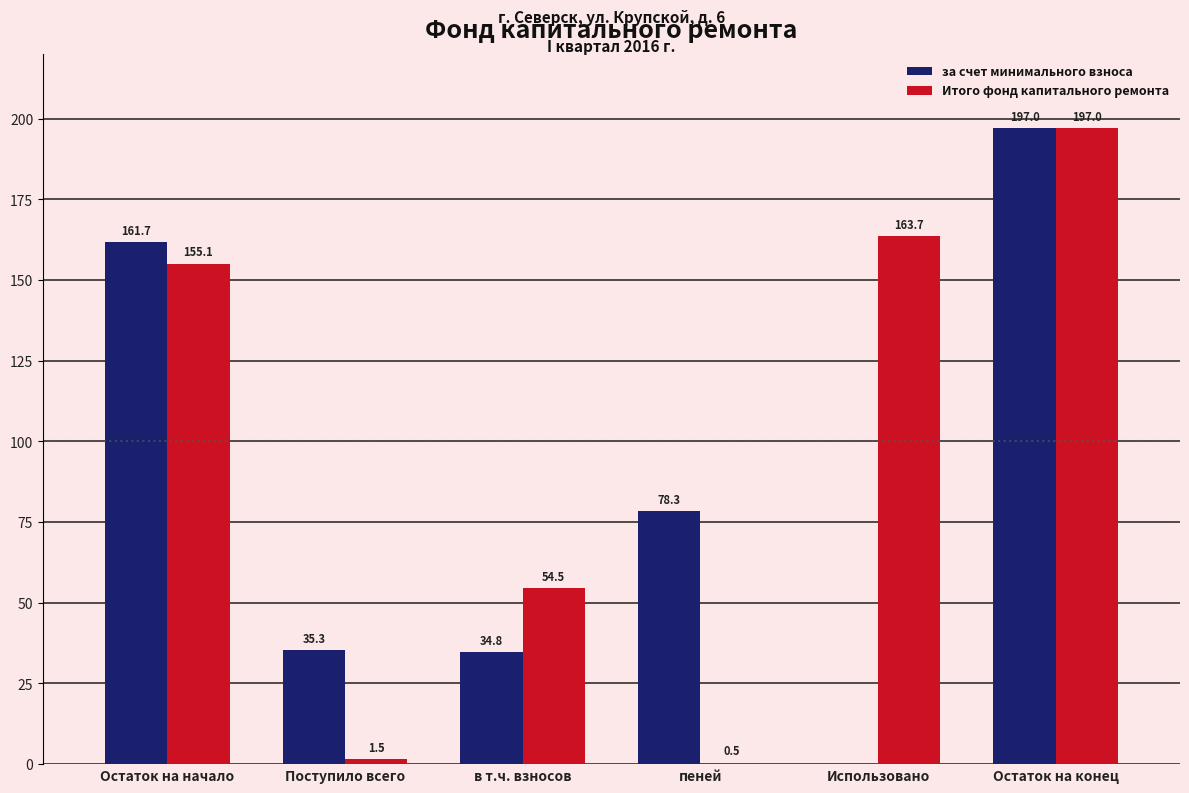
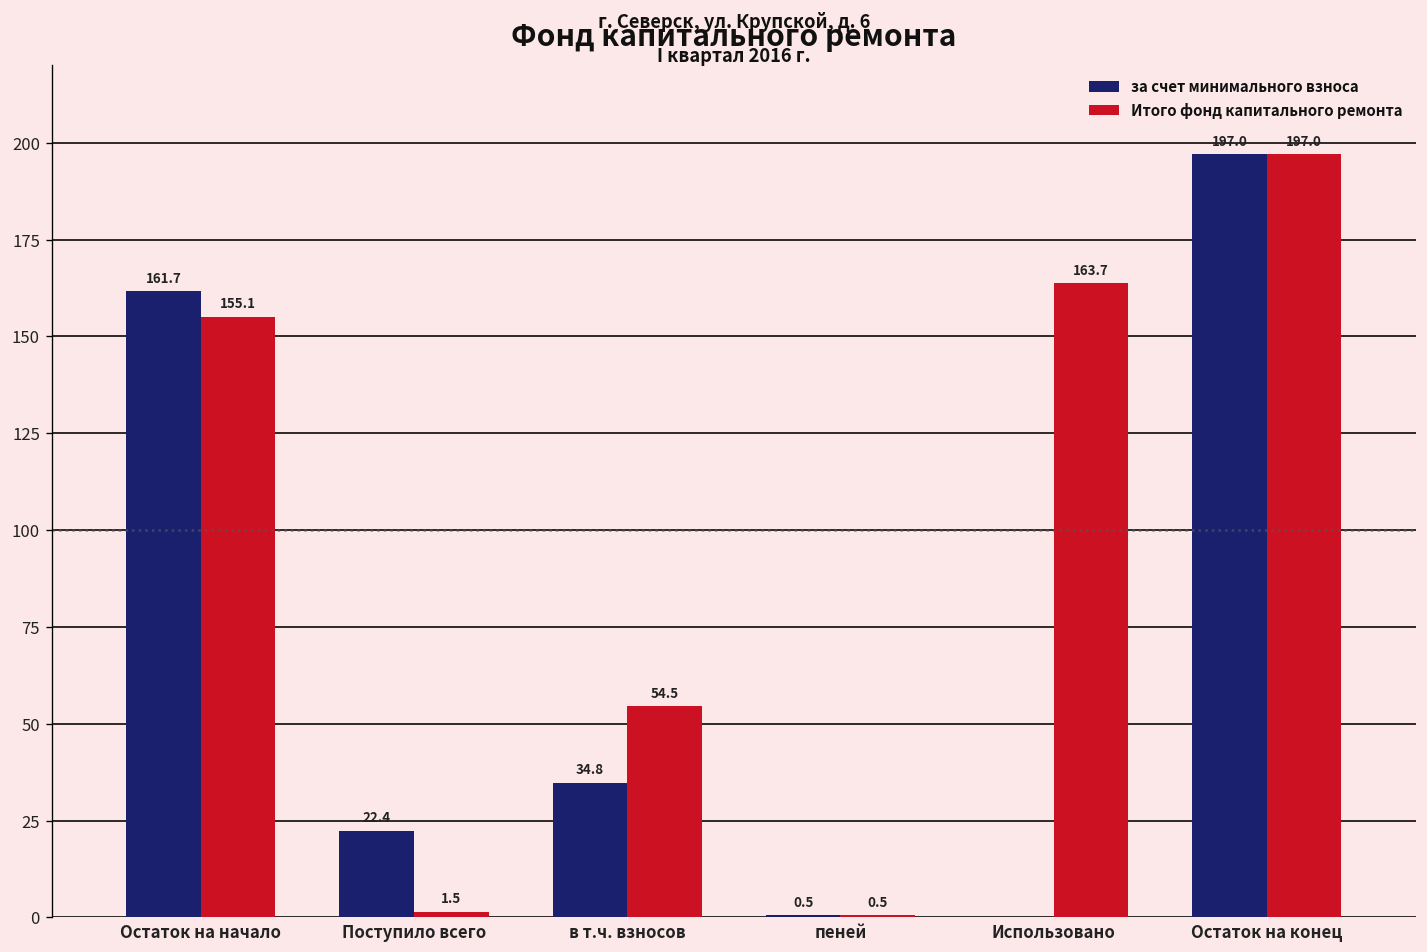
  {
    "за счет минимального взноса": {
      "Остаток на начало": 161.7,
-     "Поступило всего": 35.3,
+     "Поступило всего": 22.4,
      "в т.ч. взносов": 34.8,
-     "пеней": 78.3,
+     "пеней": 0.5,
      "Остаток на конец": 197.0
    },
    "Итого фонд капитального ремонта": {
      "Остаток на начало": 155.1,
      "Поступило всего": 1.5,
      "в т.ч. взносов": 54.5,
      "пеней": 0.5,
      "Использовано": 163.7,
      "Остаток на конец": 197.0
    }
  }
